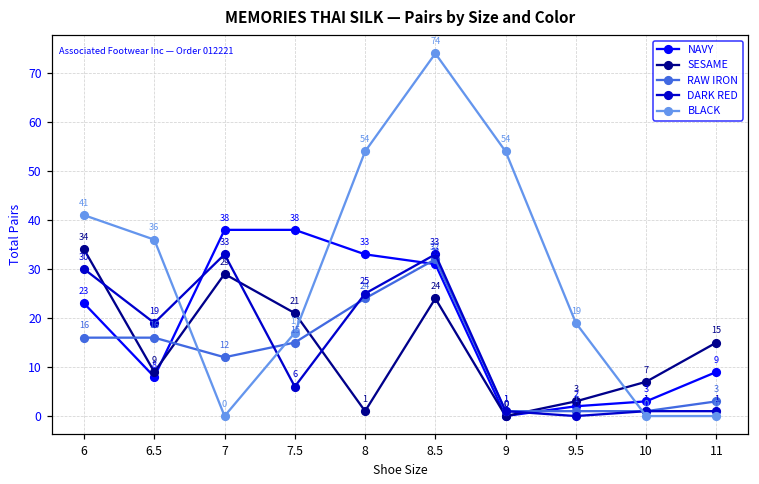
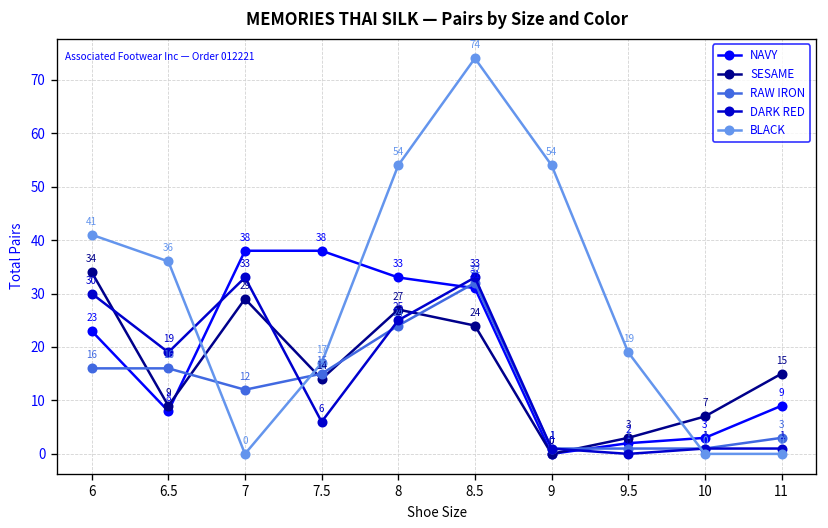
  {
    "SESAME": {
      "6": 34,
      "7": 29,
-     "7.5": 21,
-     "8": 1,
+     "7.5": 14,
+     "8": 27,
      "8.5": 24,
      "10": 7,
      "11": 15
    }
  }
